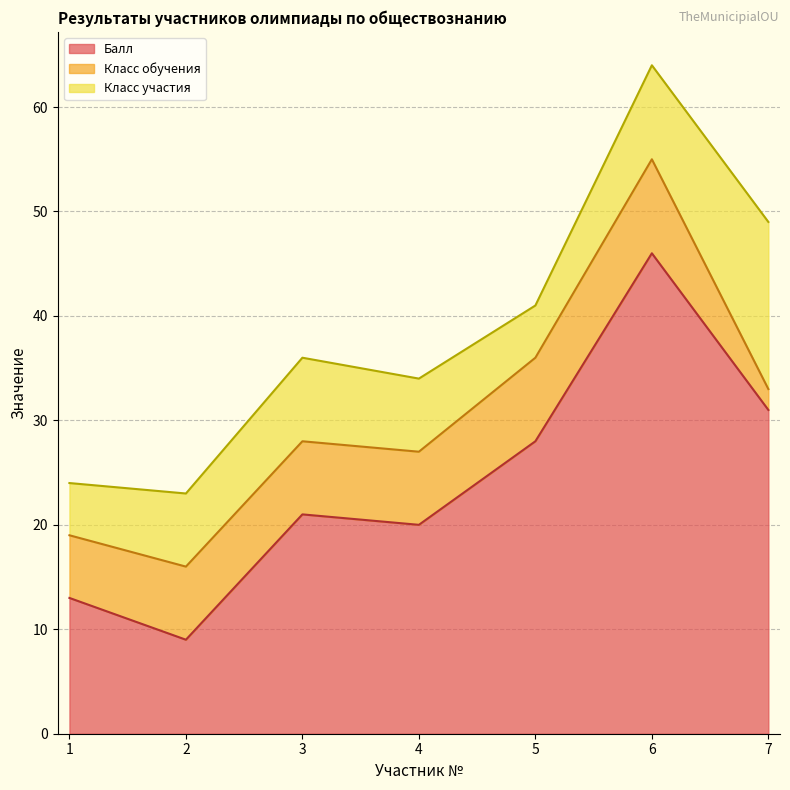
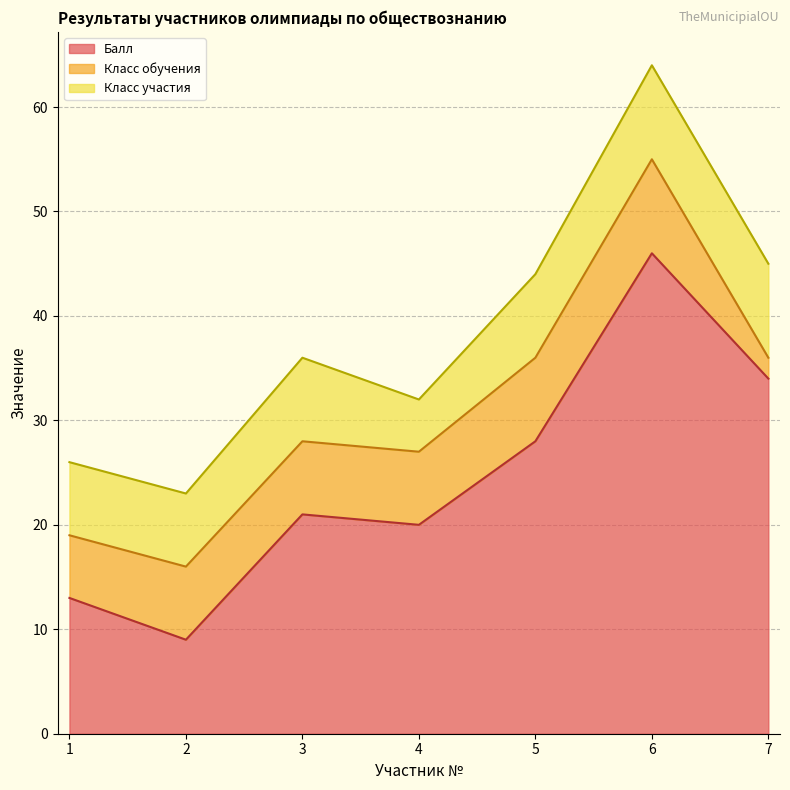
  {
    "Балл": {
      "1": 13,
      "2": 9,
      "3": 21,
      "4": 20,
      "5": 28,
      "6": 46,
-     "7": 31
+     "7": 34
    },
    "Класс обучения": {
      "1": 6,
      "2": 7,
      "3": 7,
      "4": 7,
      "5": 8,
      "6": 9,
      "7": 2
    },
    "Класс участия": {
-     "1": 5,
+     "1": 7,
      "2": 7,
      "3": 8,
-     "4": 7,
-     "5": 5,
+     "4": 5,
+     "5": 8,
      "6": 9,
-     "7": 16
+     "7": 9
    }
  }
